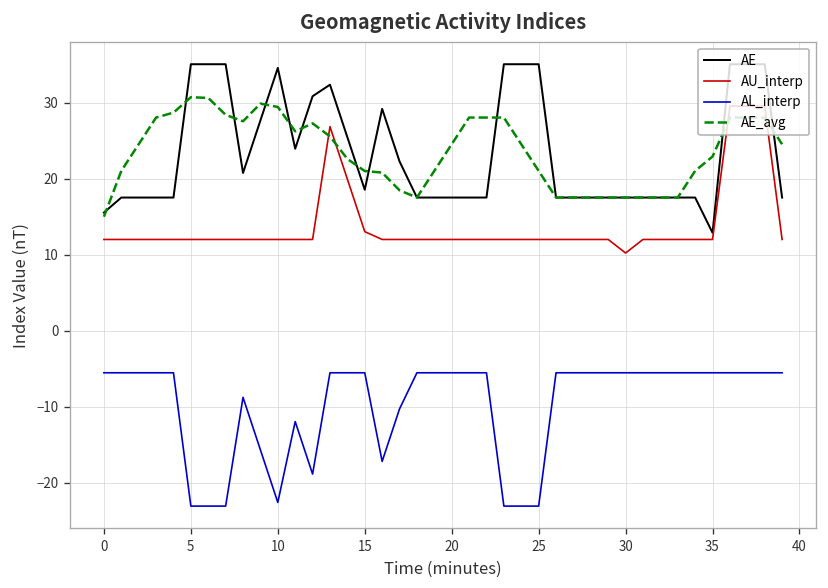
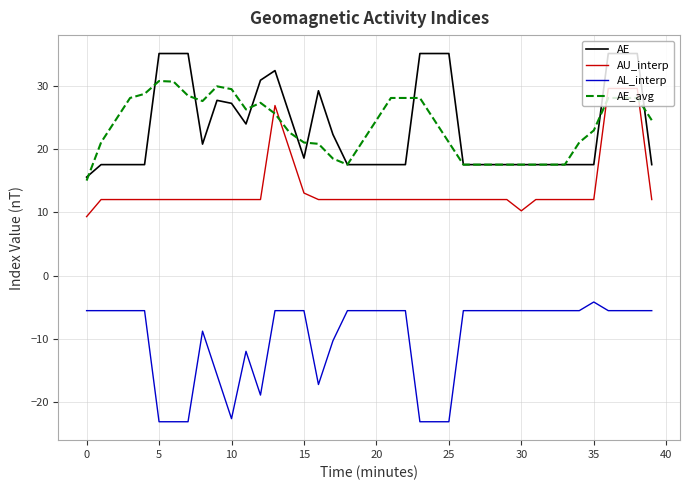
  {
    "AE": {
      "0": 16,
      "5": 35,
-     "10": 35,
+     "10": 27,
      "15": 19,
      "20": 18,
      "25": 35,
-     "35": 13
+     "35": 18
    },
    "AU_interp": {
-     "0": 12,
+     "0": 9,
      "5": 12,
      "10": 12,
      "15": 13,
      "20": 12,
      "25": 12,
      "30": 10,
      "35": 12
    },
    "AL_interp": {
      "0": -6,
      "5": -23,
      "10": -23,
      "15": -6,
      "20": -6,
      "25": -23,
      "30": -6,
-     "35": -6
+     "35": -4
    },
    "AE_avg": {
      "0": 15,
      "5": 31,
      "10": 29,
      "15": 21,
      "20": 25,
      "25": 21,
      "35": 23
    }
  }
